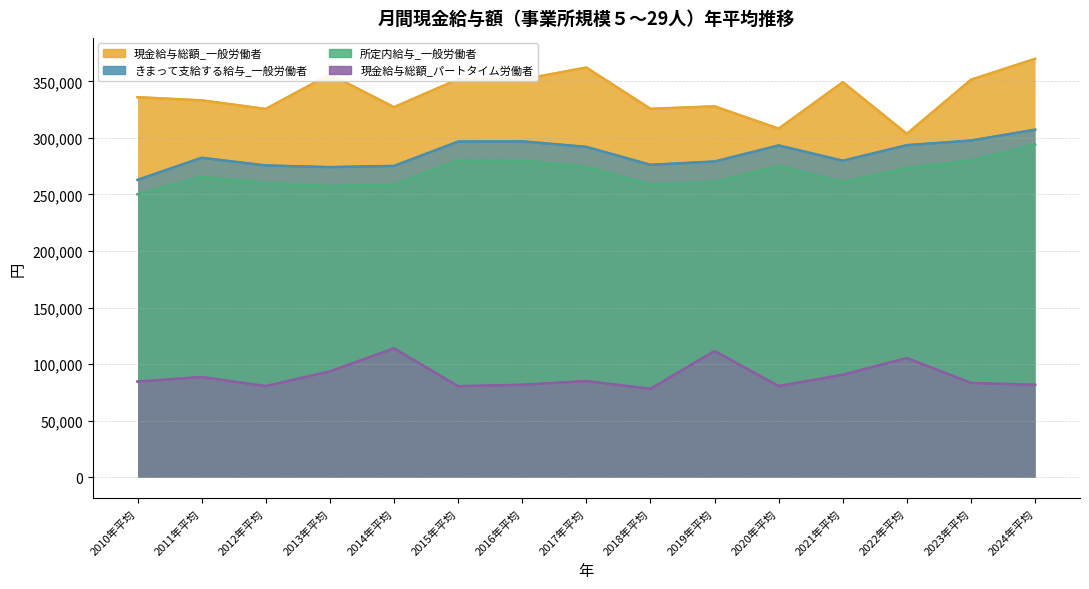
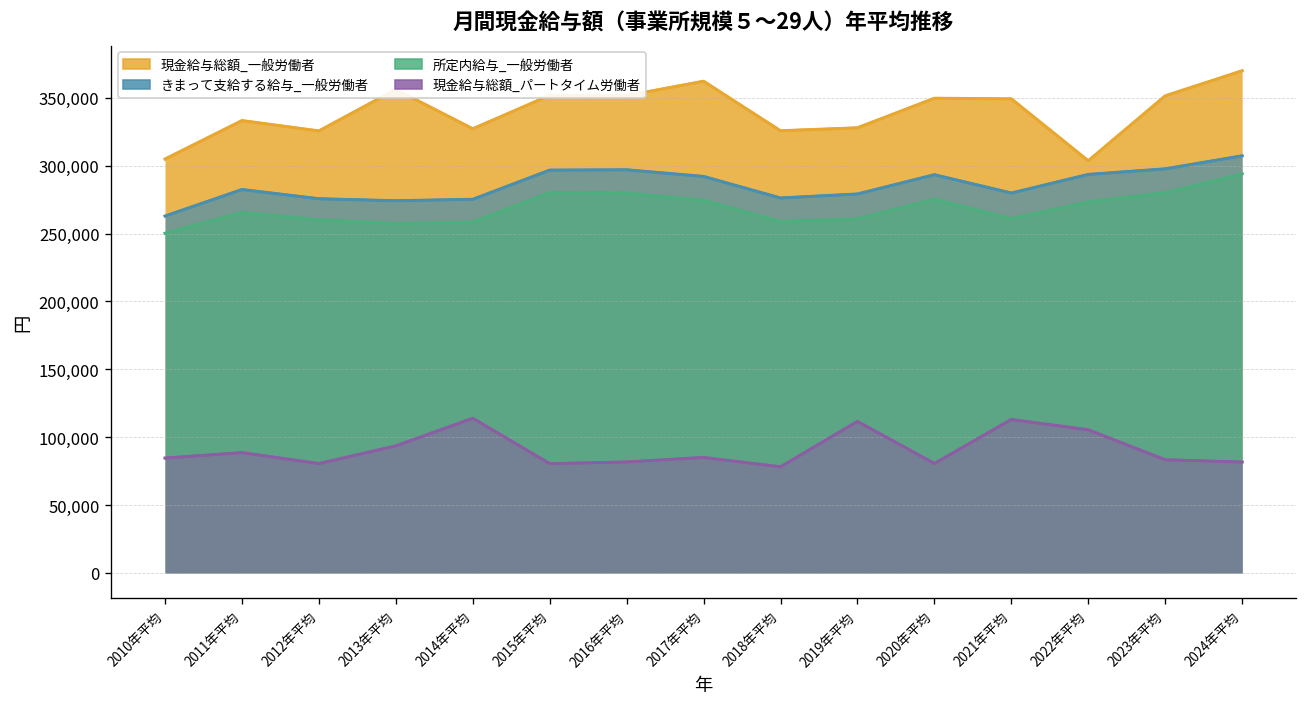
  {
    "現金給与総額_一般労働者": {
-     "2010年平均": "336,000",
+     "2010年平均": "305,000",
      "2011年平均": "333,000",
      "2012年平均": "326,000",
      "2014年平均": "327,000",
      "2017年平均": "362,000",
      "2018年平均": "326,000",
      "2019年平均": "328,000",
-     "2020年平均": "308,000",
+     "2020年平均": "350,000",
      "2021年平均": "349,000",
      "2022年平均": "304,000",
      "2023年平均": "351,000",
      "2024年平均": "370,000"
    },
    "現金給与総額_パートタイム労働者": {
      "2010年平均": "85,000",
      "2011年平均": "89,000",
      "2012年平均": "81,000",
      "2013年平均": "94,000",
      "2014年平均": "114,000",
      "2015年平均": "80,000",
      "2016年平均": "82,000",
      "2017年平均": "85,000",
      "2018年平均": "78,000",
      "2019年平均": "112,000",
      "2020年平均": "81,000",
-     "2021年平均": "91,000",
+     "2021年平均": "113,000",
      "2022年平均": "105,000",
      "2023年平均": "83,000",
      "2024年平均": "82,000"
    }
  }
